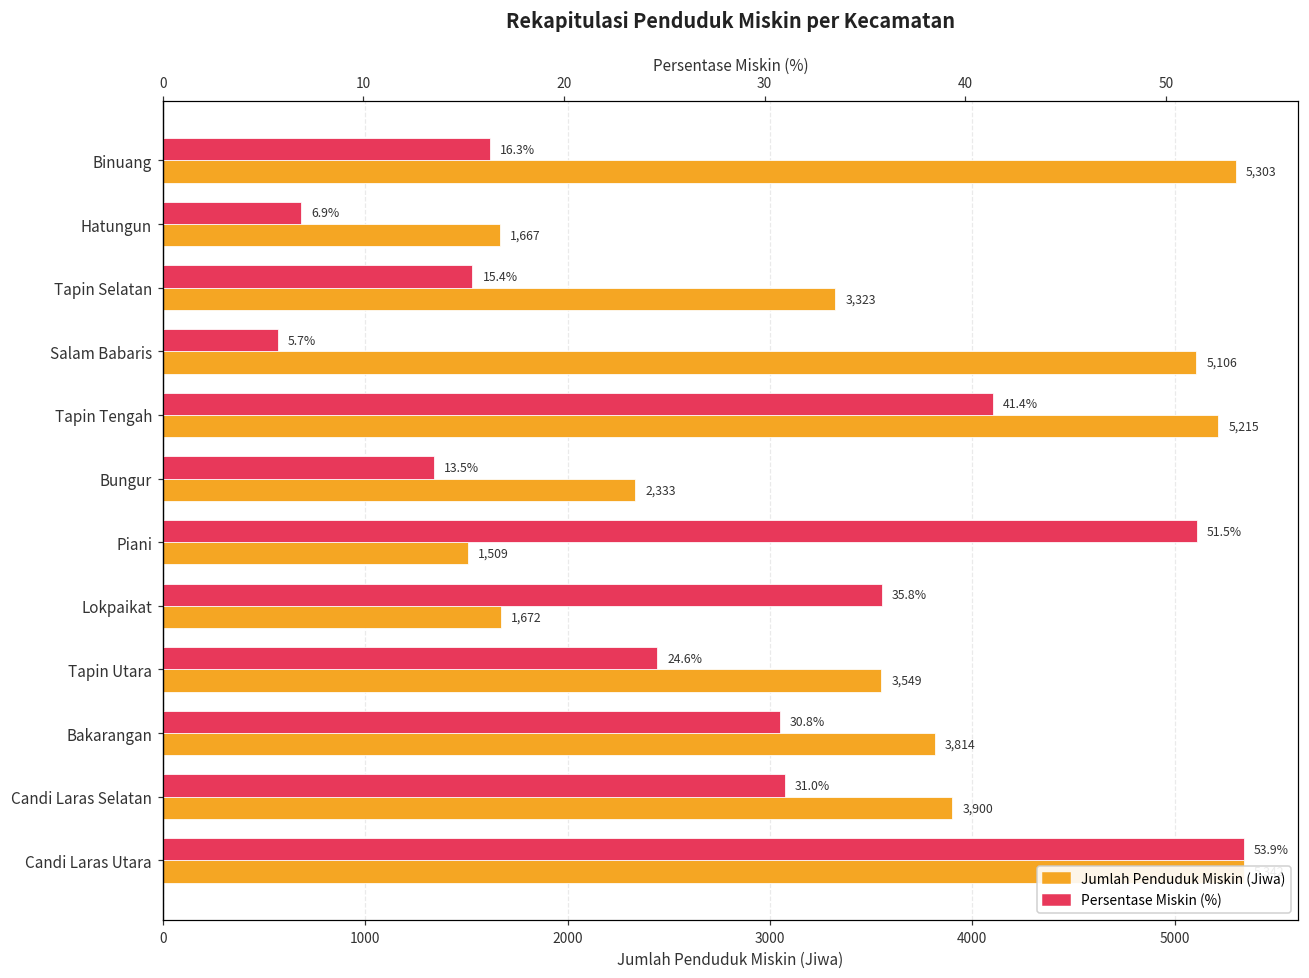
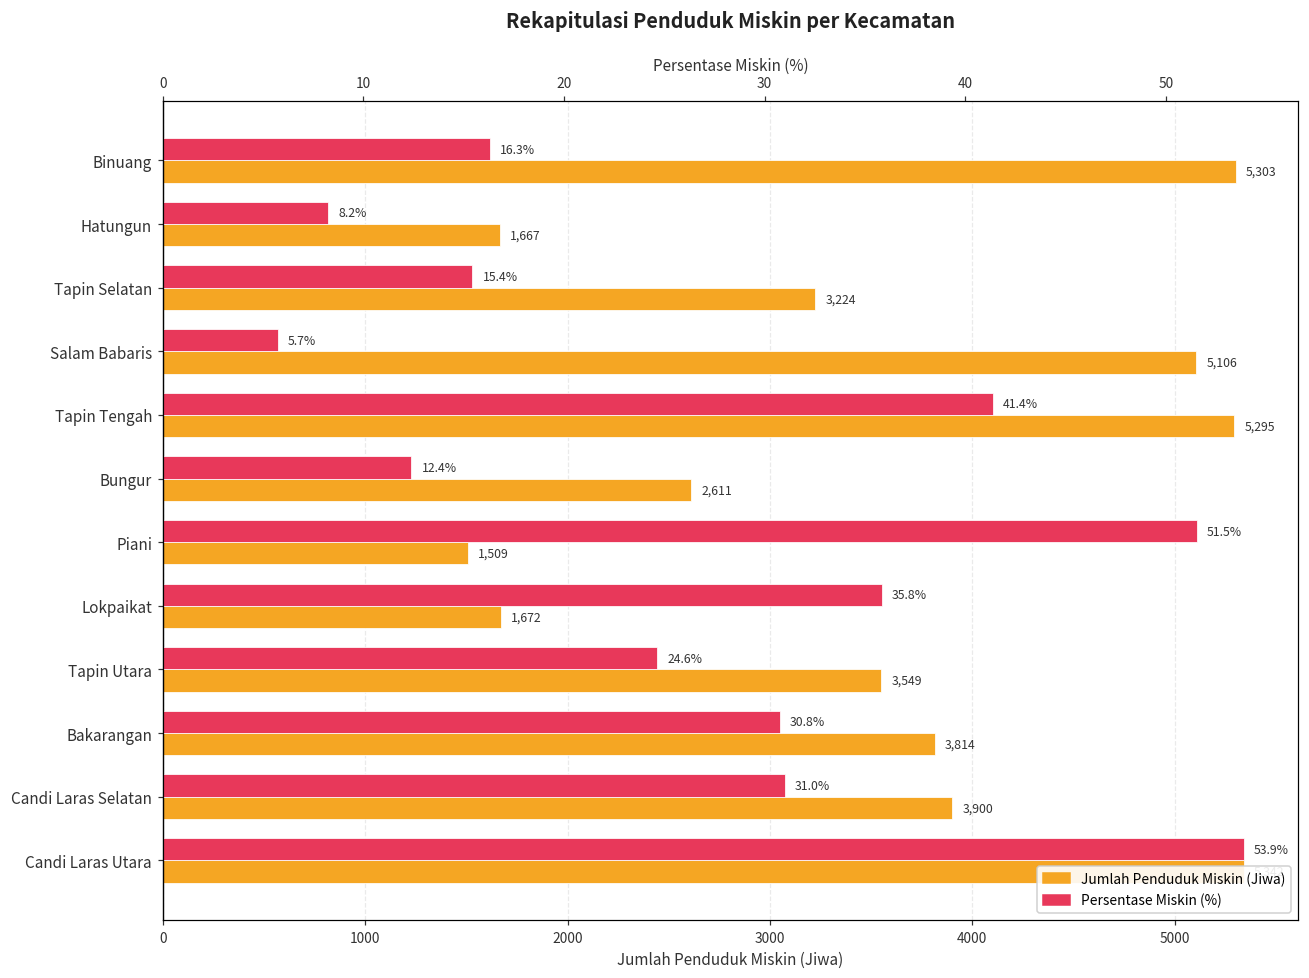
  {
    "Jumlah Penduduk Miskin (Jiwa)": {
      "Binuang": "5,303",
      "Hatungun": "1,667",
-     "Tapin Selatan": "3,323",
+     "Tapin Selatan": "3,224",
      "Salam Babaris": "5,106",
-     "Tapin Tengah": "5,215",
-     "Bungur": "2,333",
+     "Tapin Tengah": "5,295",
+     "Bungur": "2,611",
      "Piani": "1,509",
      "Lokpaikat": "1,672",
      "Tapin Utara": "3,549",
      "Bakarangan": "3,814",
      "Candi Laras Selatan": "3,900"
    },
    "Persentase Miskin (%)": {
      "Binuang": "16.3%",
-     "Hatungun": "6.9%",
+     "Hatungun": "8.2%",
      "Tapin Selatan": "15.4%",
      "Salam Babaris": "5.7%",
      "Tapin Tengah": "41.4%",
-     "Bungur": "13.5%",
+     "Bungur": "12.4%",
      "Piani": "51.5%",
      "Lokpaikat": "35.8%",
      "Tapin Utara": "24.6%",
      "Bakarangan": "30.8%",
      "Candi Laras Selatan": "31.0%",
      "Candi Laras Utara": "53.9%"
    }
  }
